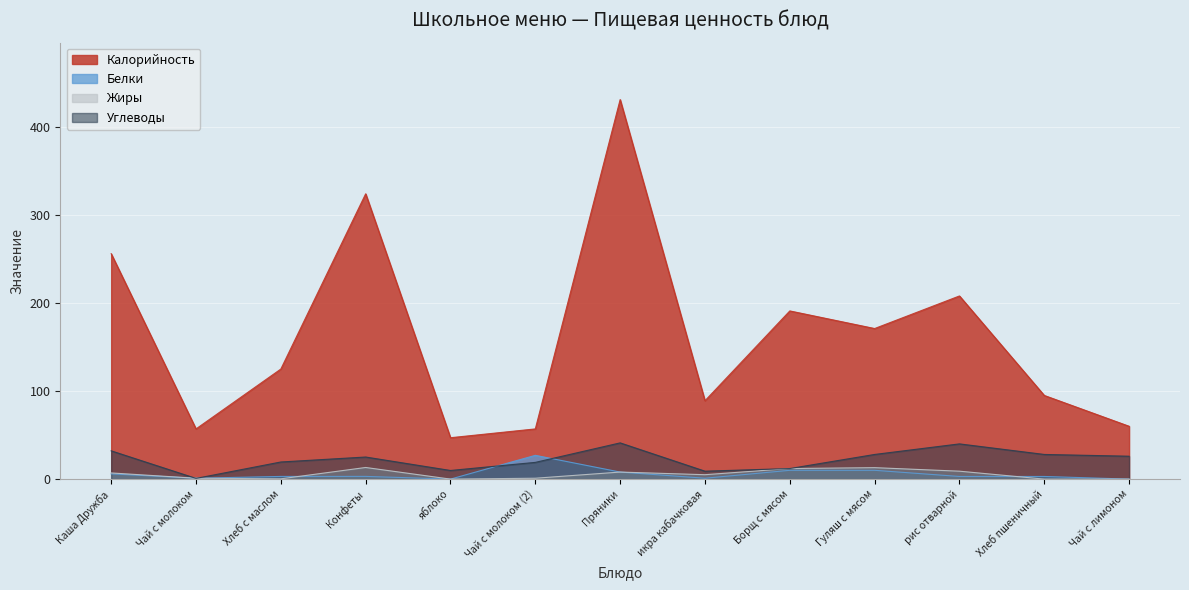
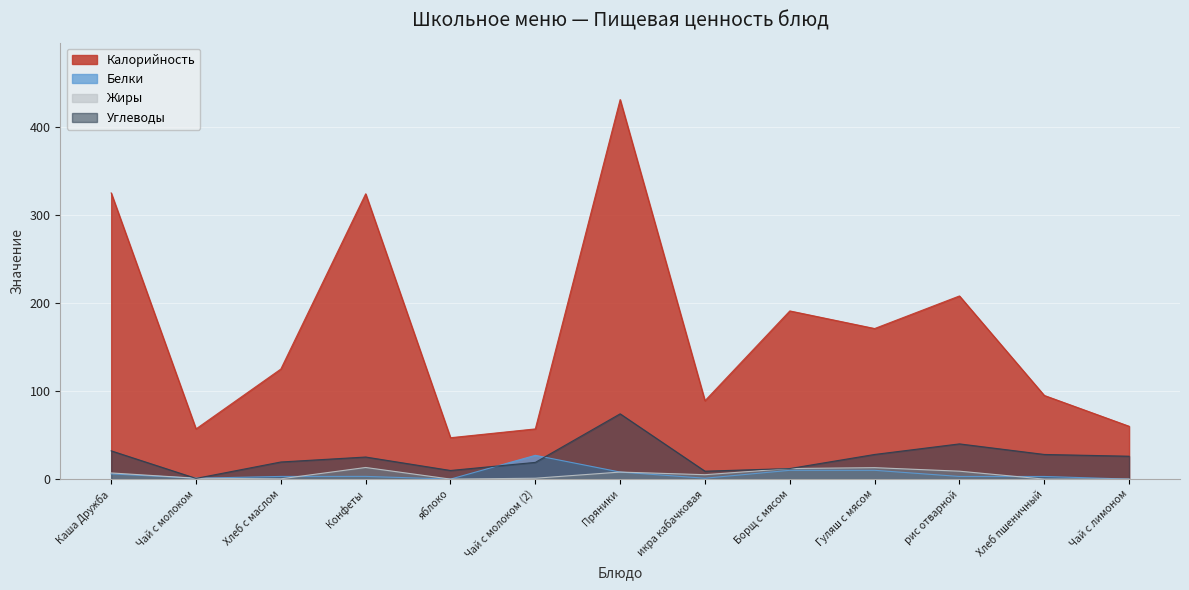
  {
    "Калорийность": {
-     "Каша Дружба": 260,
+     "Каша Дружба": 330,
      "Чай с молоком": 60,
      "Хлеб с маслом": 130,
      "Конфеты": 320,
      "яблоко": 50,
      "Чай с молоком (2)": 60,
      "Пряники": 430,
      "икра кабачковая": 90,
      "Борщ с мясом": 190,
      "Гуляш с мясом": 170,
      "рис отварной": 210,
      "Хлеб пшеничный": 100,
      "Чай с лимоном": 60
    },
    "Белки": {
      "Конфеты": 0,
      "Чай с молоком (2)": 30,
      "икра кабачковая": 0,
      "Гуляш с мясом": 10,
      "рис отварной": 0,
      "Хлеб пшеничный": 0
    },
    "Жиры": {
      "Конфеты": 10,
      "Чай с молоком (2)": 0,
      "икра кабачковая": 10,
      "Гуляш с мясом": 10,
      "рис отварной": 10,
      "Хлеб пшеничный": 0
    },
    "Углеводы": {
      "Каша Дружба": 30,
      "Хлеб с маслом": 20,
      "Конфеты": 30,
      "яблоко": 10,
      "Чай с молоком (2)": 20,
-     "Пряники": 40,
+     "Пряники": 70,
      "икра кабачковая": 10,
      "Гуляш с мясом": 30,
      "рис отварной": 40,
      "Хлеб пшеничный": 30,
      "Чай с лимоном": 30
    }
  }
